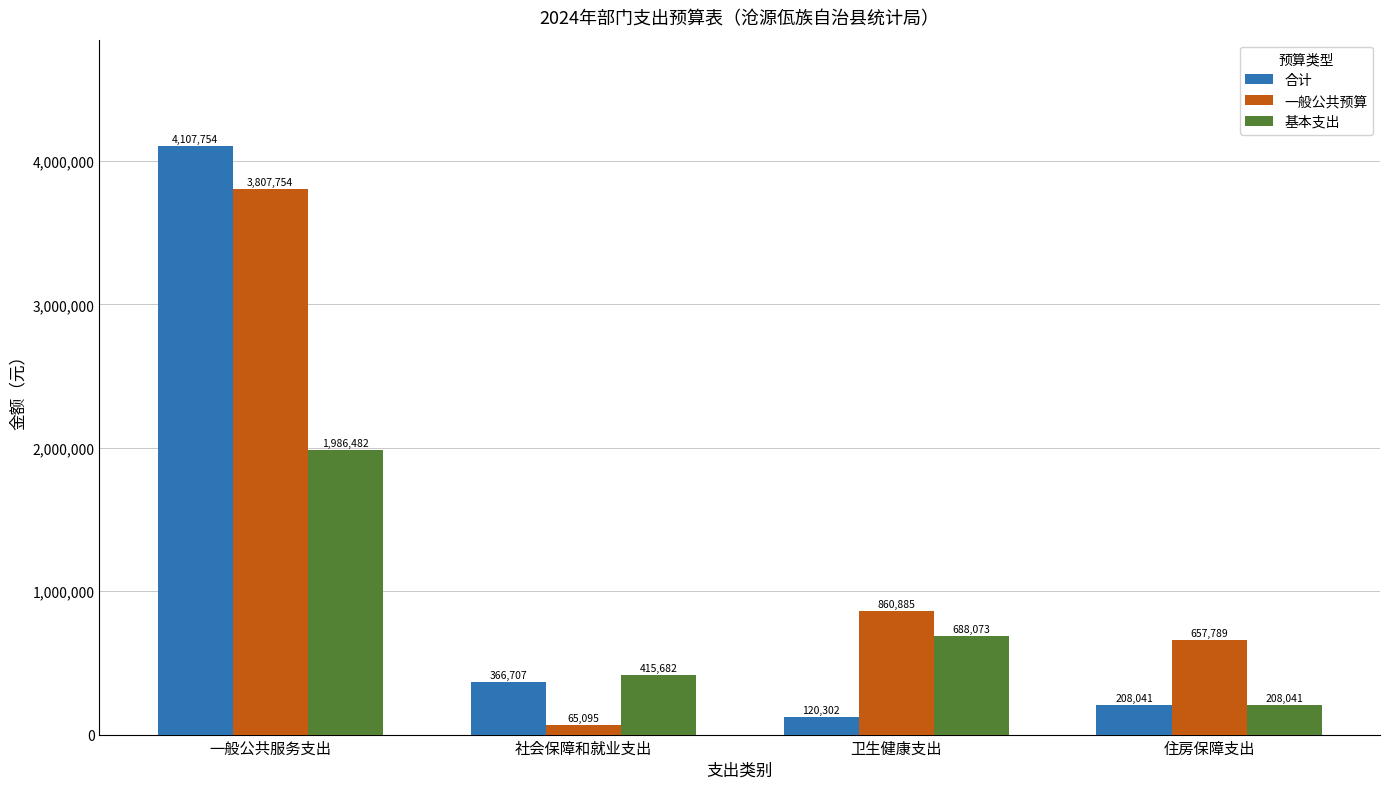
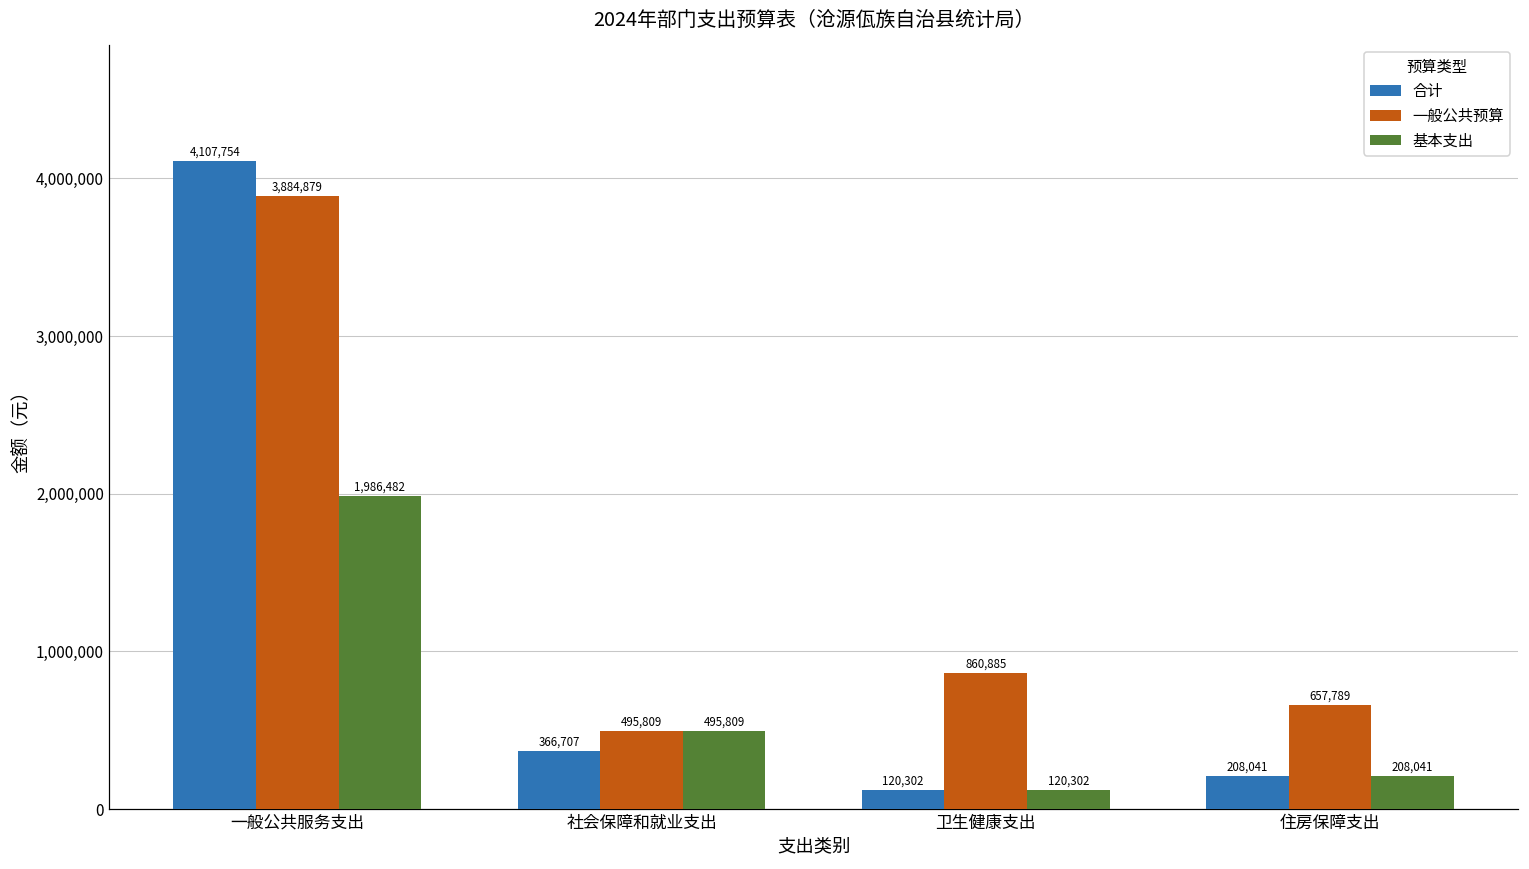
  {
    "合计": {
      "一般公共服务支出": "4,107,754",
      "社会保障和就业支出": "366,707",
      "卫生健康支出": "120,302",
      "住房保障支出": "208,041"
    },
    "一般公共预算": {
-     "一般公共服务支出": "3,807,754",
-     "社会保障和就业支出": "65,095",
+     "一般公共服务支出": "3,884,879",
+     "社会保障和就业支出": "495,809",
      "卫生健康支出": "860,885",
      "住房保障支出": "657,789"
    },
    "基本支出": {
      "一般公共服务支出": "1,986,482",
-     "社会保障和就业支出": "415,682",
-     "卫生健康支出": "688,073",
+     "社会保障和就业支出": "495,809",
+     "卫生健康支出": "120,302",
      "住房保障支出": "208,041"
    }
  }
